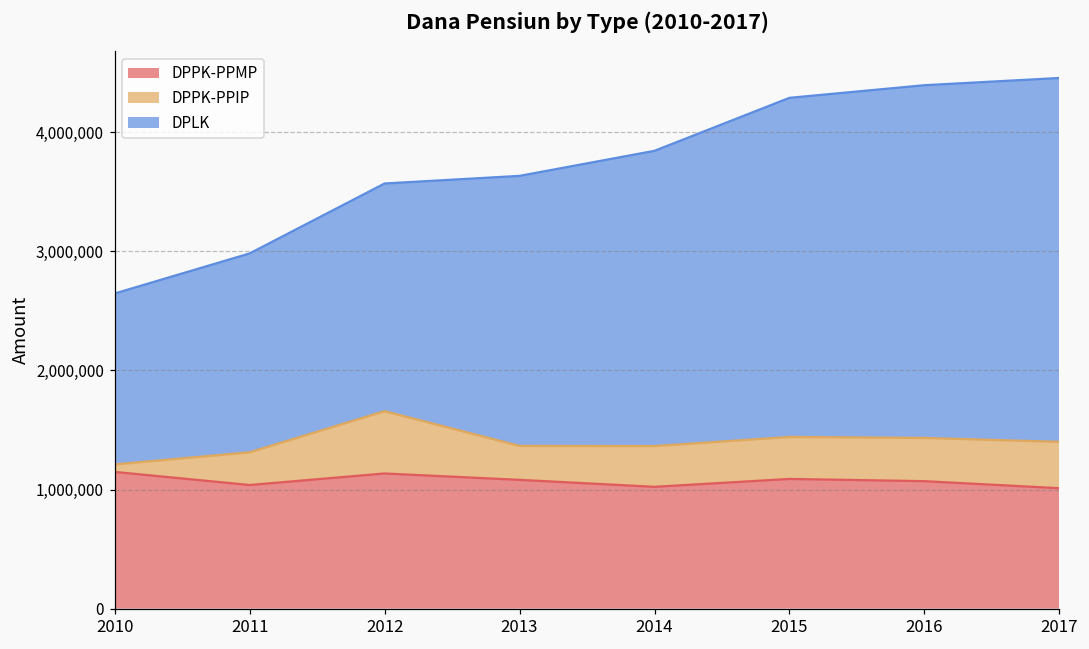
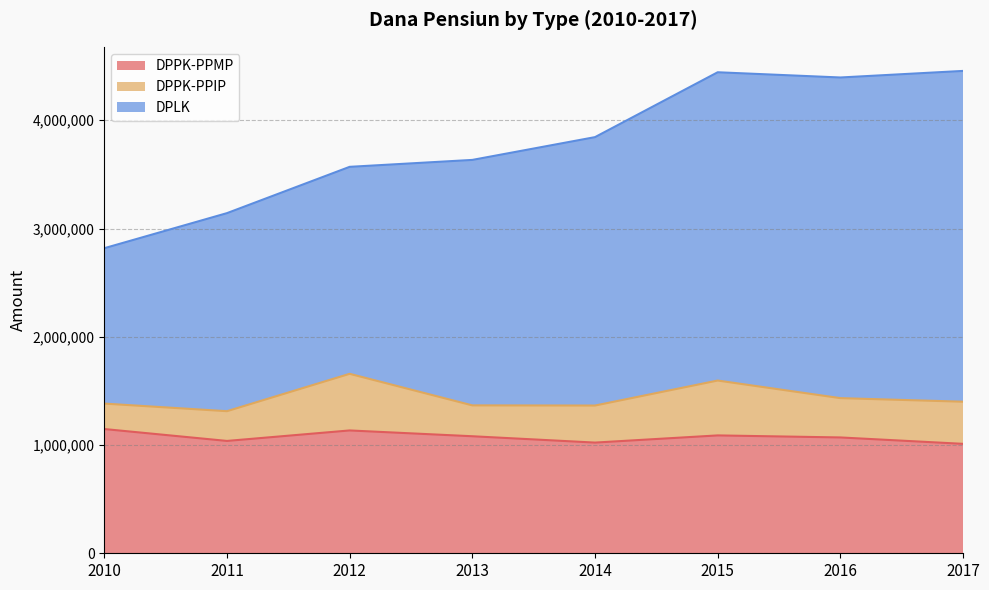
  {
    "DPPK-PPMP": {
      "2010": "1,150,000",
      "2011": "1,040,000",
      "2012": "1,130,000",
      "2013": "1,080,000",
      "2014": "1,020,000",
      "2015": "1,090,000",
      "2016": "1,070,000",
      "2017": "1,010,000"
    },
    "DPPK-PPIP": {
-     "2010": "60,000",
+     "2010": "240,000",
      "2011": "270,000",
      "2012": "520,000",
      "2013": "290,000",
      "2014": "340,000",
-     "2015": "350,000",
+     "2015": "510,000",
      "2016": "360,000",
      "2017": "390,000"
    },
    "DPLK": {
      "2010": "1,440,000",
-     "2011": "1,670,000",
+     "2011": "1,830,000",
      "2012": "1,910,000",
      "2013": "2,270,000",
      "2014": "2,480,000",
      "2015": "2,850,000",
      "2016": "2,960,000",
      "2017": "3,060,000"
    }
  }
